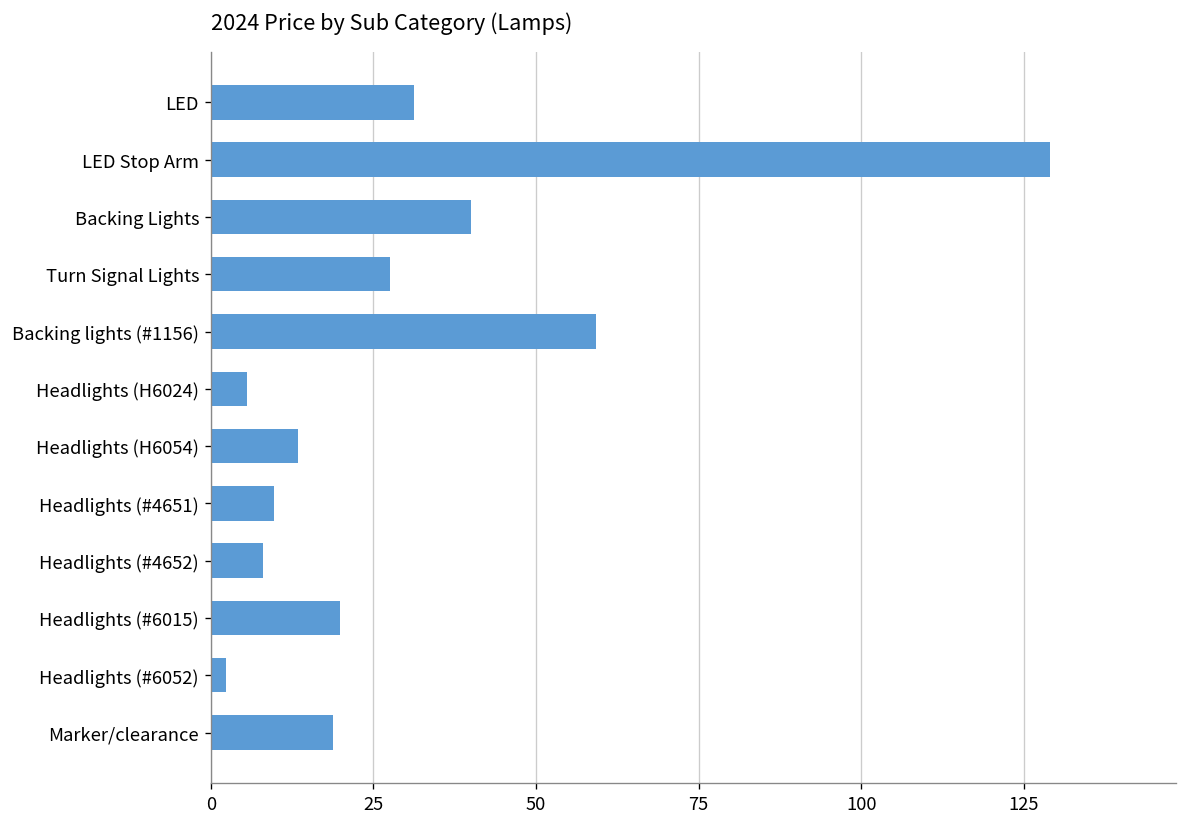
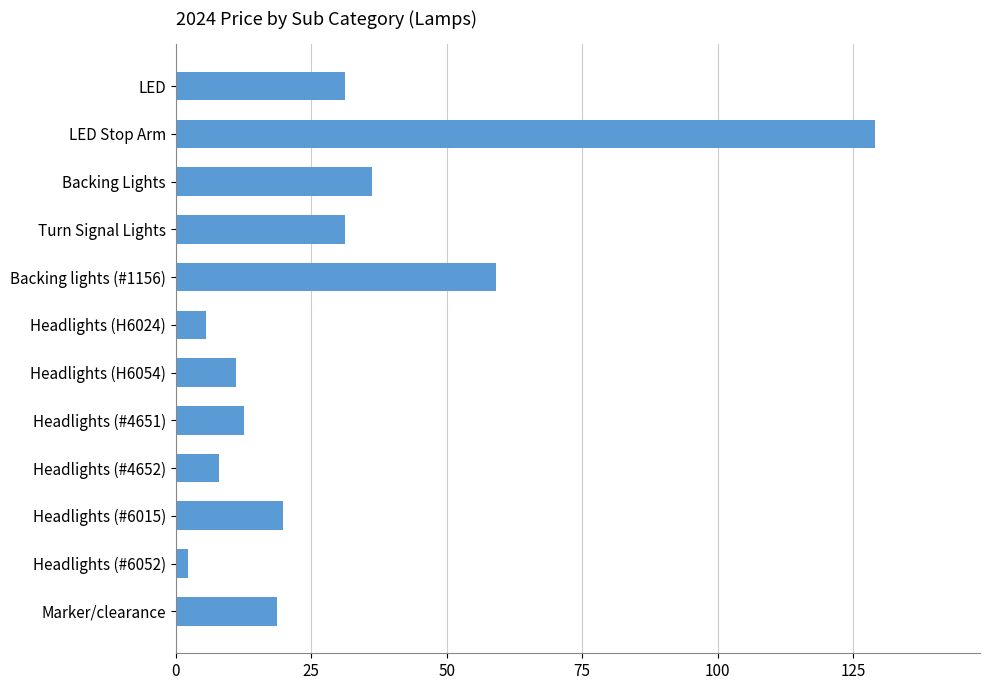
  {
    "LED": 31,
    "LED Stop Arm": 129,
-   "Backing Lights": 40,
-   "Turn Signal Lights": 28,
+   "Backing Lights": 36,
+   "Turn Signal Lights": 31,
    "Backing lights (#1156)": 59,
    "Headlights (H6024)": 6,
-   "Headlights (H6054)": 13,
-   "Headlights (#4651)": 10,
+   "Headlights (H6054)": 11,
+   "Headlights (#4651)": 13,
    "Headlights (#4652)": 8,
    "Headlights (#6015)": 20,
    "Headlights (#6052)": 2,
    "Marker/clearance": 19
  }
